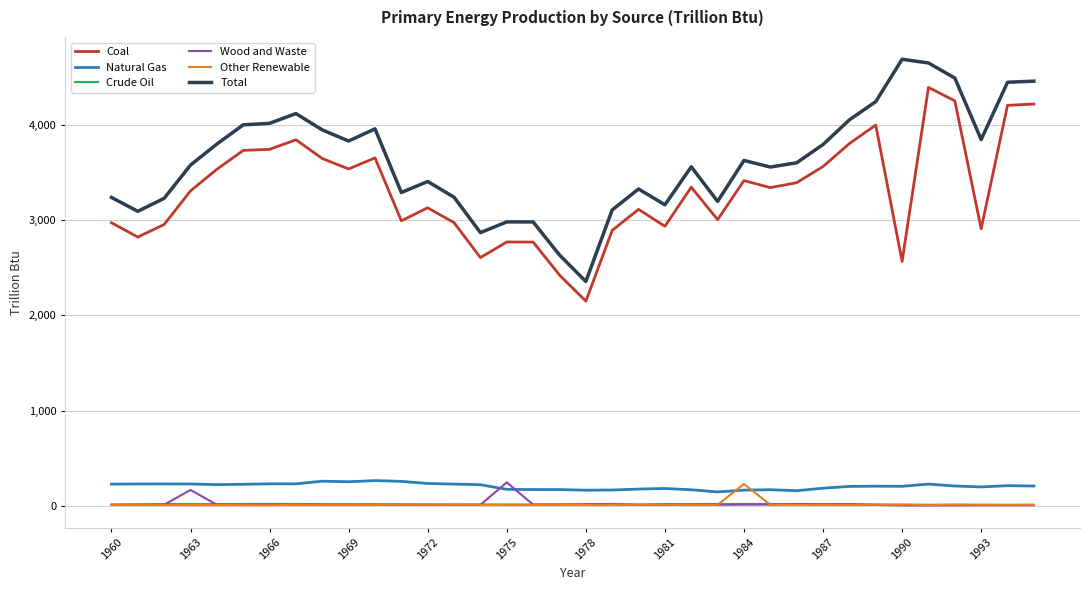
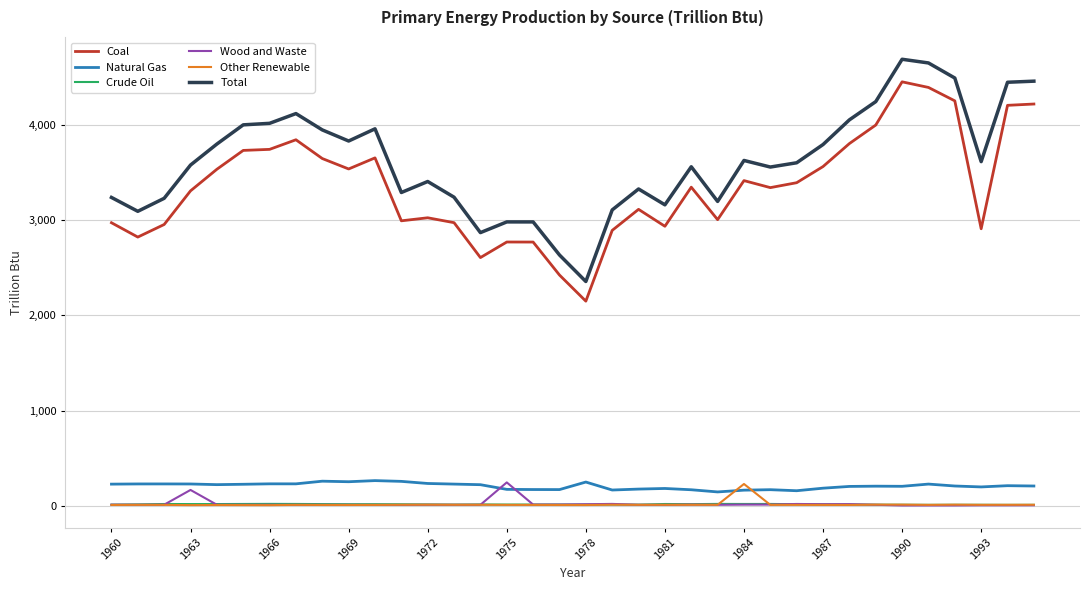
  {
    "Coal": {
      "1960": "3,000",
      "1963": "3,300",
      "1966": "3,700",
      "1969": "3,500",
-     "1972": "3,100",
+     "1972": "3,000",
      "1975": "2,800",
      "1978": "2,100",
      "1981": "2,900",
      "1984": "3,400",
      "1987": "3,600",
-     "1990": "2,600",
+     "1990": "4,500",
      "1993": "2,900"
    },
    "Natural Gas": {
      "1960": "200",
      "1963": "200",
      "1966": "200",
      "1969": "300",
      "1972": "200",
      "1975": "200",
-     "1978": "200",
+     "1978": "300",
      "1981": "200",
      "1984": "200",
      "1987": "200",
      "1990": "200",
      "1993": "200"
    },
    "Wood and Waste": {
      "1963": "200",
      "1975": "200"
    },
    "Other Renewable": {
      "1984": "200"
    },
    "Total": {
      "1960": "3,200",
      "1963": "3,600",
      "1966": "4,000",
      "1969": "3,800",
      "1972": "3,400",
      "1975": "3,000",
      "1978": "2,400",
      "1981": "3,200",
      "1984": "3,600",
      "1987": "3,800",
      "1990": "4,700",
-     "1993": "3,800"
+     "1993": "3,600"
    }
  }
